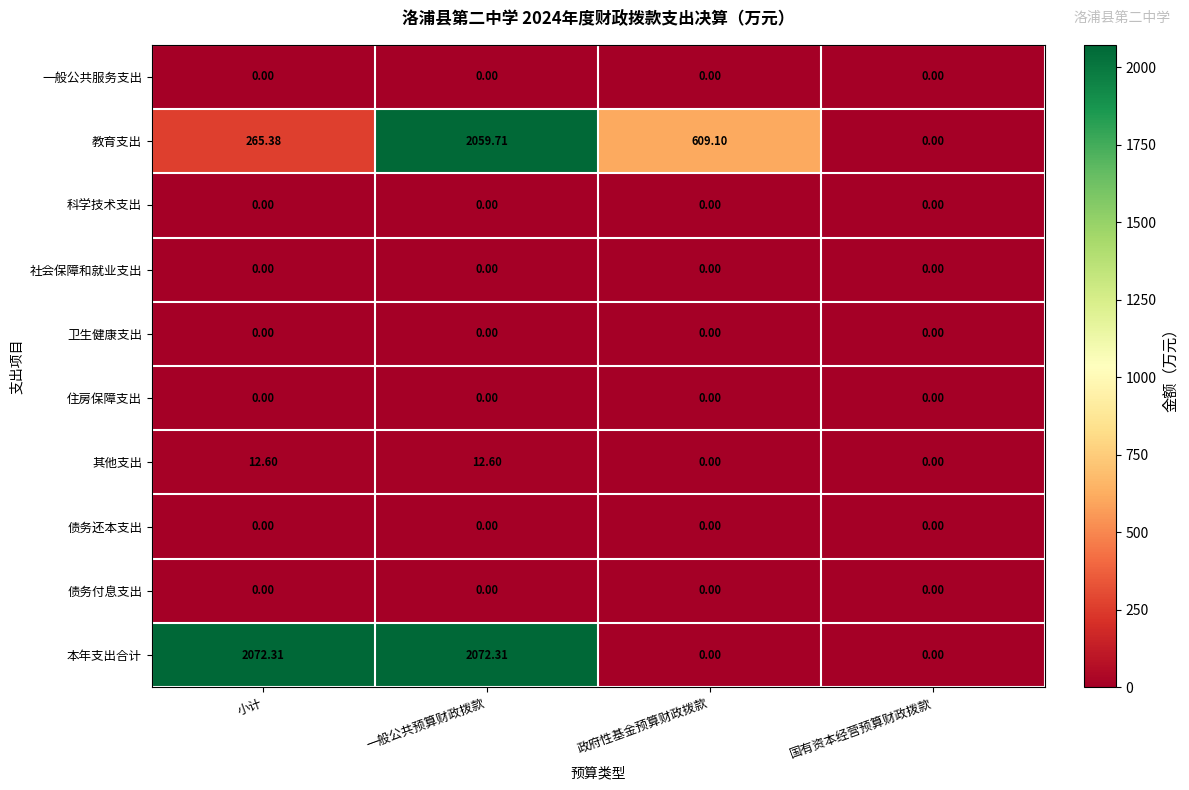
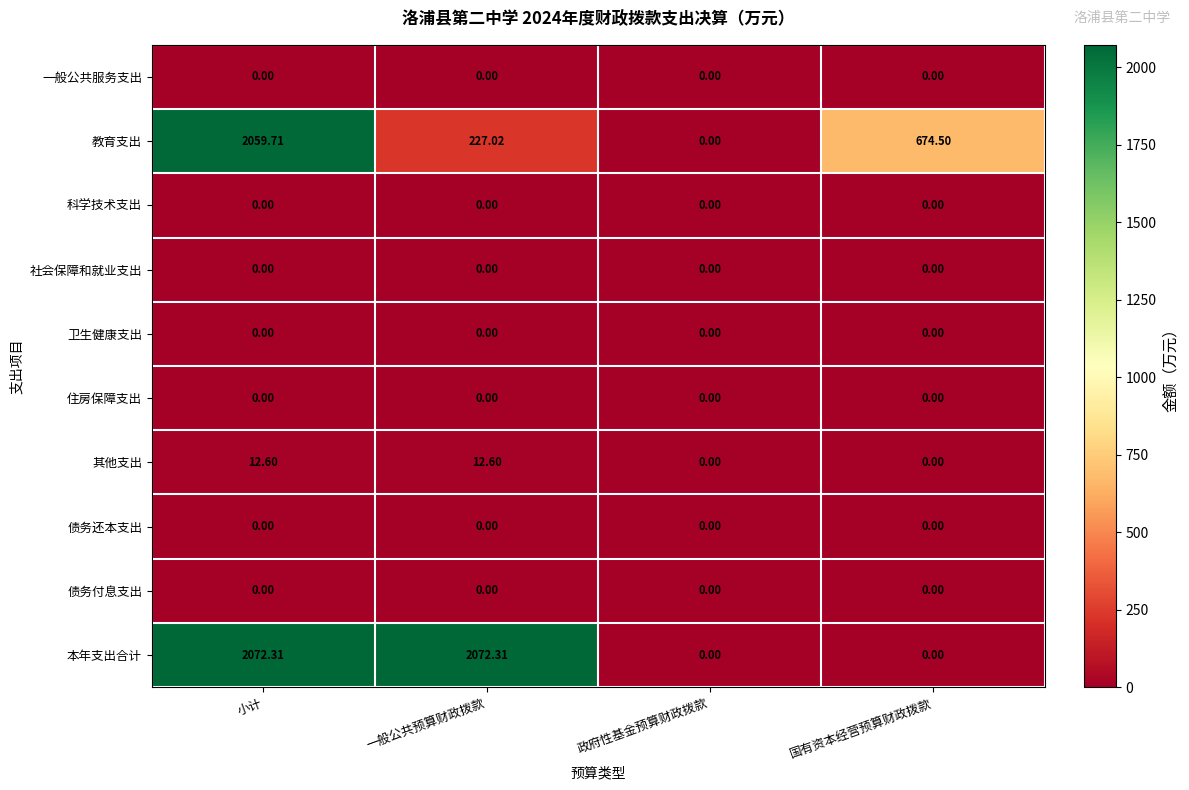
  {
    "一般公共服务支出": {
      "小计": 0.00,
      "一般公共预算财政拨款": 0.00,
      "政府性基金预算财政拨款": 0.00,
      "国有资本经营预算财政拨款": 0.00
    },
    "教育支出": {
-     "小计": 265.38,
-     "一般公共预算财政拨款": 2059.71,
-     "政府性基金预算财政拨款": 609.10,
-     "国有资本经营预算财政拨款": 0.00
+     "小计": 2059.71,
+     "一般公共预算财政拨款": 227.02,
+     "政府性基金预算财政拨款": 0.00,
+     "国有资本经营预算财政拨款": 674.50
    },
    "科学技术支出": {
      "小计": 0.00,
      "一般公共预算财政拨款": 0.00,
      "政府性基金预算财政拨款": 0.00,
      "国有资本经营预算财政拨款": 0.00
    },
    "社会保障和就业支出": {
      "小计": 0.00,
      "一般公共预算财政拨款": 0.00,
      "政府性基金预算财政拨款": 0.00,
      "国有资本经营预算财政拨款": 0.00
    },
    "卫生健康支出": {
      "小计": 0.00,
      "一般公共预算财政拨款": 0.00,
      "政府性基金预算财政拨款": 0.00,
      "国有资本经营预算财政拨款": 0.00
    },
    "住房保障支出": {
      "小计": 0.00,
      "一般公共预算财政拨款": 0.00,
      "政府性基金预算财政拨款": 0.00,
      "国有资本经营预算财政拨款": 0.00
    },
    "其他支出": {
      "小计": 12.60,
      "一般公共预算财政拨款": 12.60,
      "政府性基金预算财政拨款": 0.00,
      "国有资本经营预算财政拨款": 0.00
    },
    "债务还本支出": {
      "小计": 0.00,
      "一般公共预算财政拨款": 0.00,
      "政府性基金预算财政拨款": 0.00,
      "国有资本经营预算财政拨款": 0.00
    },
    "债务付息支出": {
      "小计": 0.00,
      "一般公共预算财政拨款": 0.00,
      "政府性基金预算财政拨款": 0.00,
      "国有资本经营预算财政拨款": 0.00
    },
    "本年支出合计": {
      "小计": 2072.31,
      "一般公共预算财政拨款": 2072.31,
      "政府性基金预算财政拨款": 0.00,
      "国有资本经营预算财政拨款": 0.00
    }
  }
